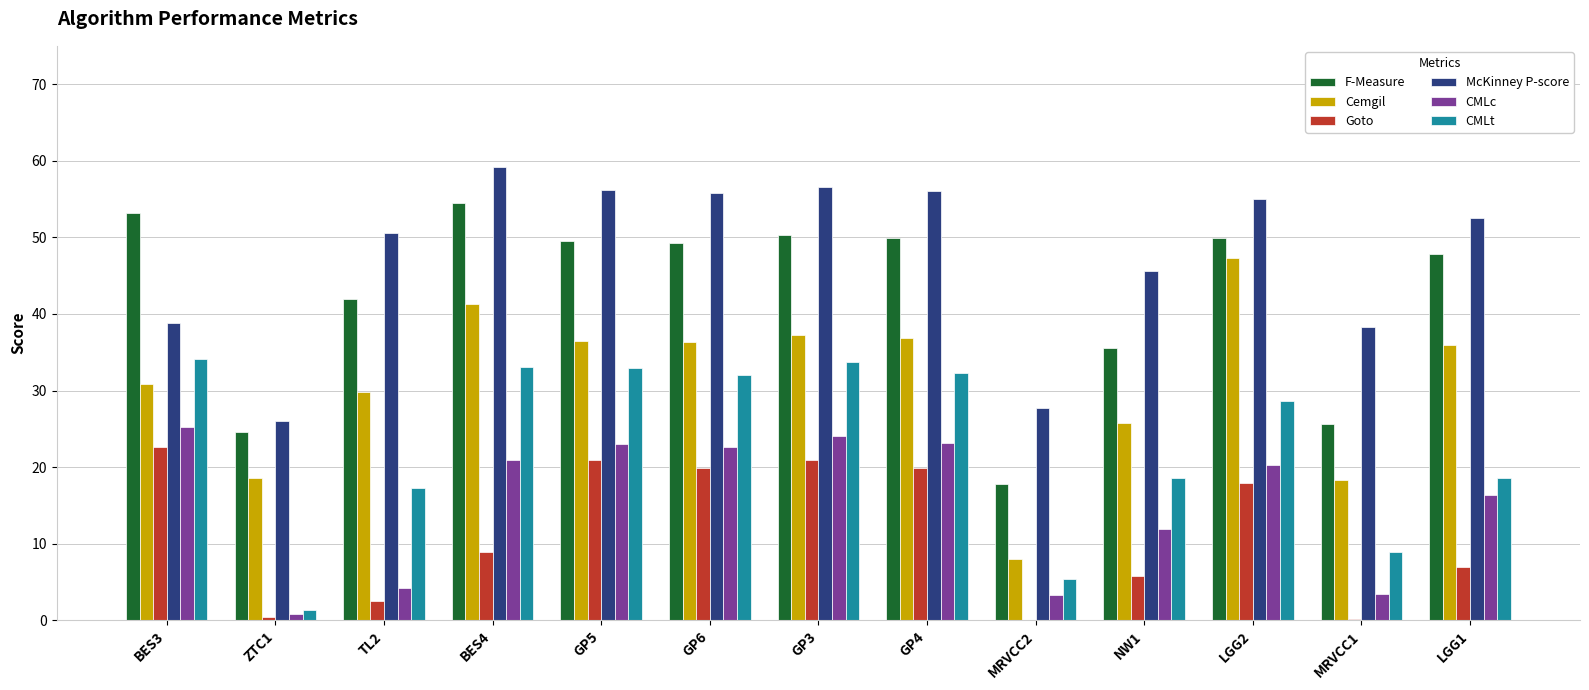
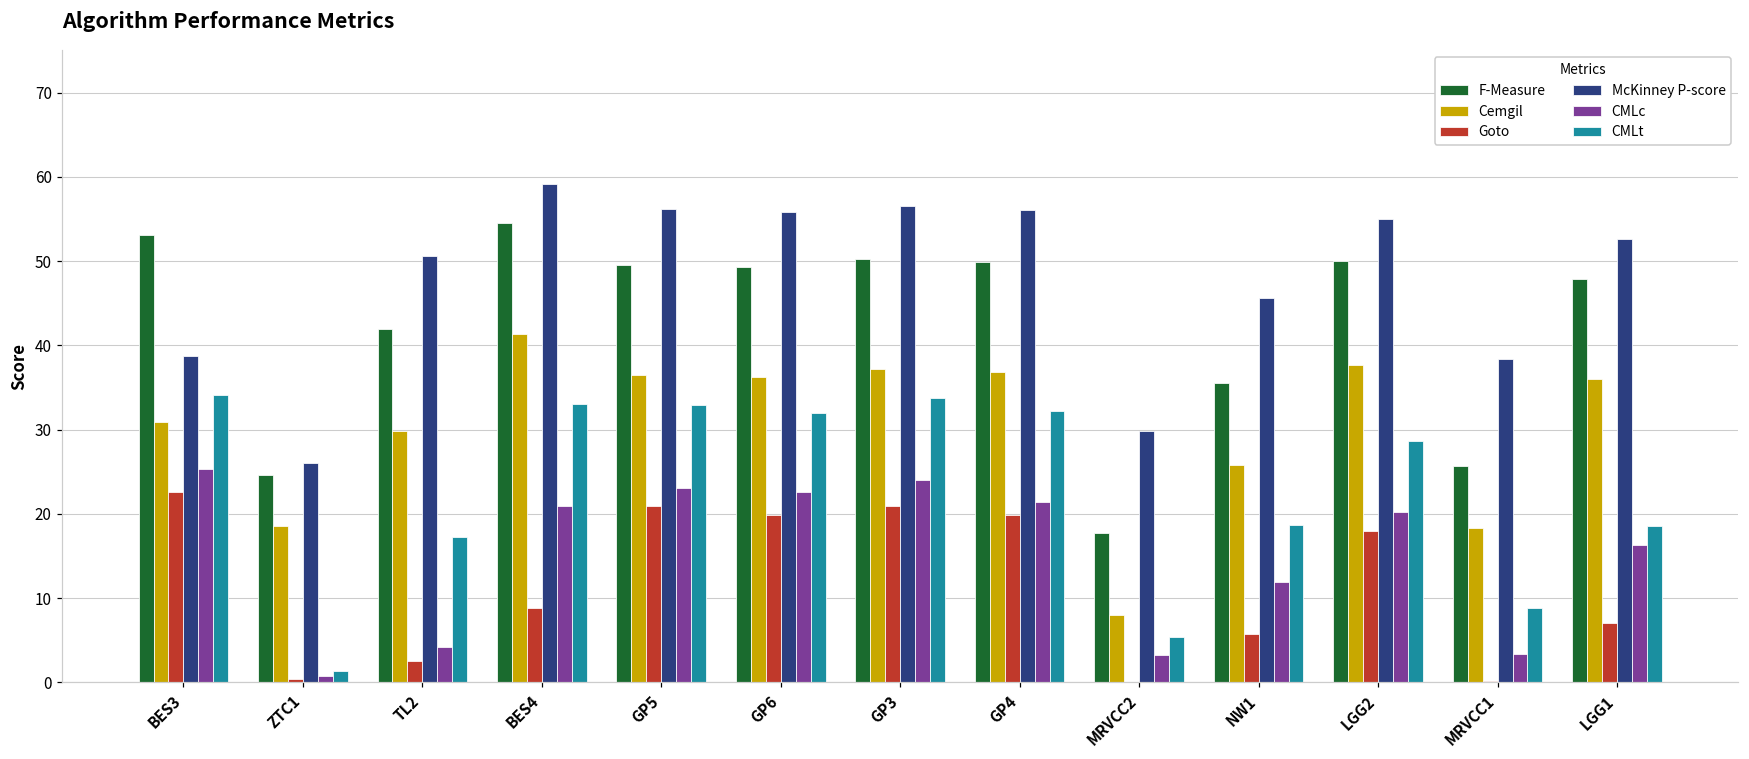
  {
    "F-Measure": {
      "BES3": 53,
      "ZTC1": 25,
      "TL2": 42,
      "BES4": 54,
      "GP5": 50,
      "GP6": 49,
      "GP3": 50,
      "GP4": 50,
      "MRVCC2": 18,
      "NW1": 36,
      "LGG2": 50,
      "MRVCC1": 26,
      "LGG1": 48
    },
    "Cemgil": {
      "BES3": 31,
      "ZTC1": 19,
      "TL2": 30,
      "BES4": 41,
      "GP5": 37,
      "GP6": 36,
      "GP3": 37,
      "GP4": 37,
      "MRVCC2": 8,
      "NW1": 26,
-     "LGG2": 47,
+     "LGG2": 38,
      "MRVCC1": 18,
      "LGG1": 36
    },
    "Goto": {
      "BES3": 23,
      "ZTC1": 0,
      "TL2": 3,
      "BES4": 9,
      "GP5": 21,
      "GP6": 20,
      "GP3": 21,
      "GP4": 20,
      "NW1": 6,
      "LGG2": 18,
      "LGG1": 7
    },
    "McKinney P-score": {
      "BES3": 39,
      "ZTC1": 26,
      "TL2": 51,
      "BES4": 59,
      "GP5": 56,
      "GP6": 56,
      "GP3": 57,
      "GP4": 56,
-     "MRVCC2": 28,
+     "MRVCC2": 30,
      "NW1": 46,
      "LGG2": 55,
      "MRVCC1": 38,
      "LGG1": 53
    },
    "CMLc": {
      "BES3": 25,
      "ZTC1": 1,
      "TL2": 4,
      "BES4": 21,
      "GP5": 23,
      "GP6": 23,
      "GP3": 24,
-     "GP4": 23,
+     "GP4": 21,
      "MRVCC2": 3,
      "NW1": 12,
      "LGG2": 20,
      "MRVCC1": 3,
      "LGG1": 16
    },
    "CMLt": {
      "BES3": 34,
      "ZTC1": 1,
      "TL2": 17,
      "BES4": 33,
      "GP5": 33,
      "GP6": 32,
      "GP3": 34,
      "GP4": 32,
      "MRVCC2": 5,
      "NW1": 19,
      "LGG2": 29,
      "MRVCC1": 9,
      "LGG1": 19
    }
  }
